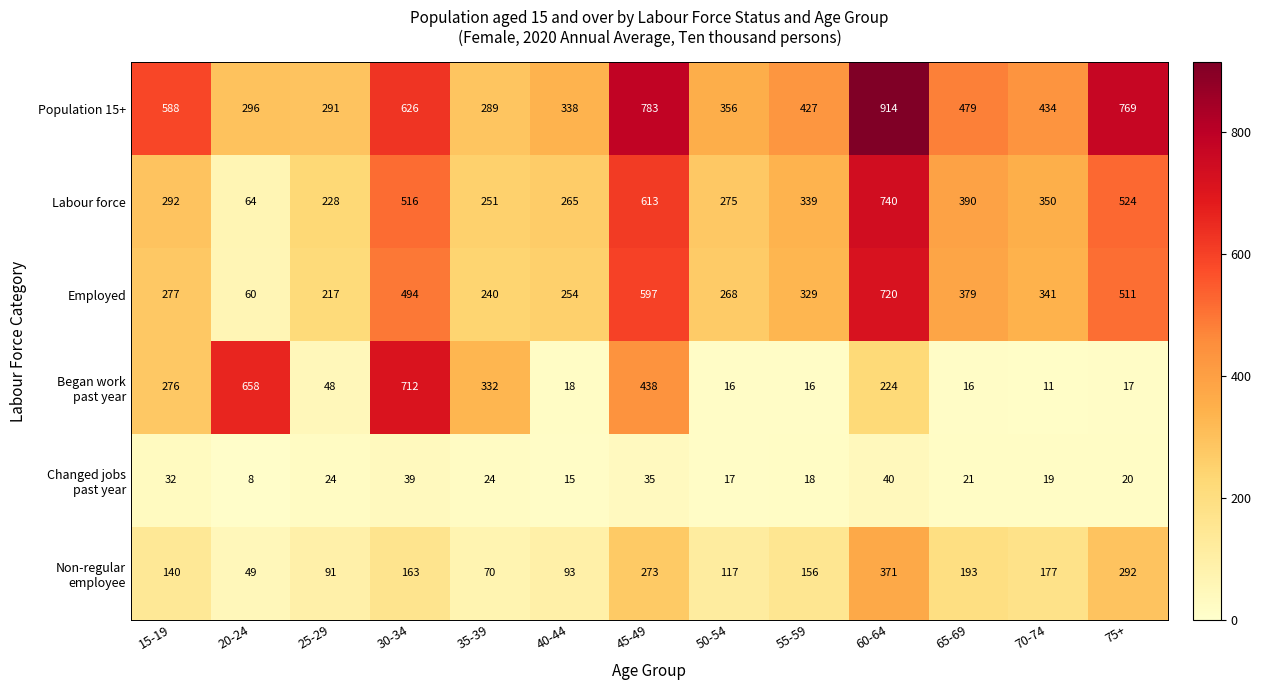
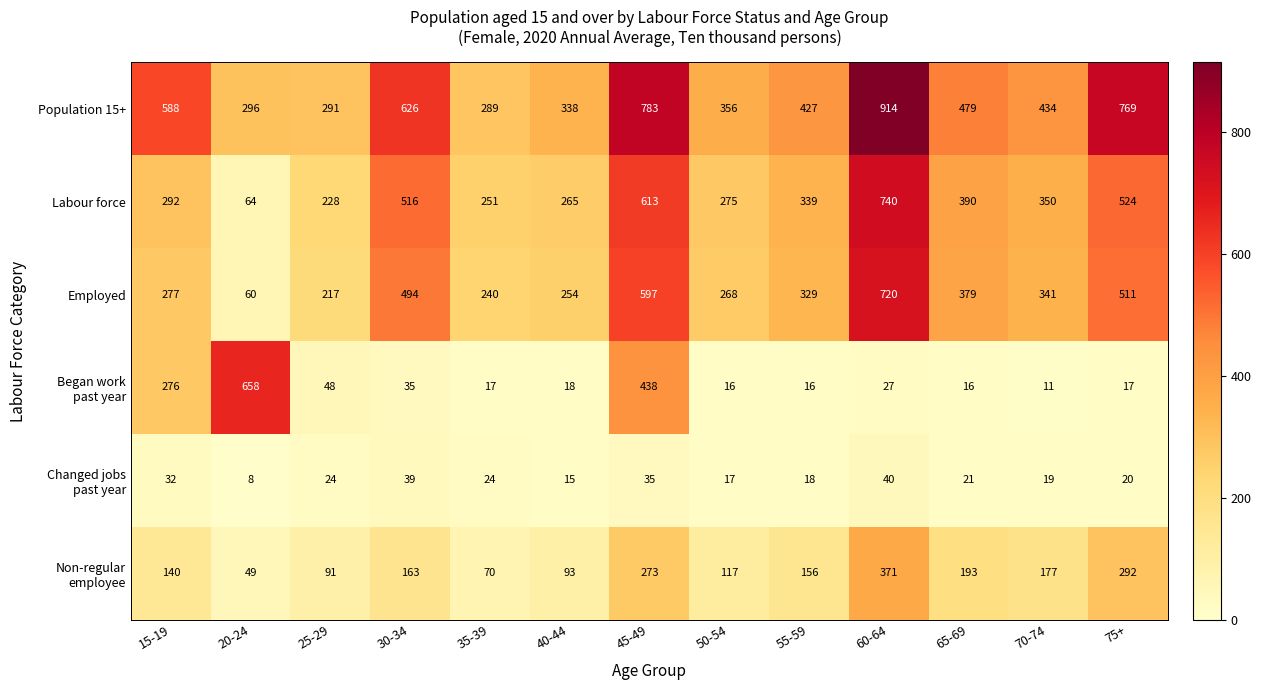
  {
    "Population 15+": {
      "15-19": 588,
      "20-24": 296,
      "25-29": 291,
      "30-34": 626,
      "35-39": 289,
      "40-44": 338,
      "45-49": 783,
      "50-54": 356,
      "55-59": 427,
      "60-64": 914,
      "65-69": 479,
      "70-74": 434,
      "75+": 769
    },
    "Labour force": {
      "15-19": 292,
      "20-24": 64,
      "25-29": 228,
      "30-34": 516,
      "35-39": 251,
      "40-44": 265,
      "45-49": 613,
      "50-54": 275,
      "55-59": 339,
      "60-64": 740,
      "65-69": 390,
      "70-74": 350,
      "75+": 524
    },
    "Employed": {
      "15-19": 277,
      "20-24": 60,
      "25-29": 217,
      "30-34": 494,
      "35-39": 240,
      "40-44": 254,
      "45-49": 597,
      "50-54": 268,
      "55-59": 329,
      "60-64": 720,
      "65-69": 379,
      "70-74": 341,
      "75+": 511
    },
    "Began work past year": {
      "15-19": 276,
      "20-24": 658,
      "25-29": 48,
-     "30-34": 712,
-     "35-39": 332,
+     "30-34": 35,
+     "35-39": 17,
      "40-44": 18,
      "45-49": 438,
      "50-54": 16,
      "55-59": 16,
-     "60-64": 224,
+     "60-64": 27,
      "65-69": 16,
      "70-74": 11,
      "75+": 17
    },
    "Changed jobs past year": {
      "15-19": 32,
      "20-24": 8,
      "25-29": 24,
      "30-34": 39,
      "35-39": 24,
      "40-44": 15,
      "45-49": 35,
      "50-54": 17,
      "55-59": 18,
      "60-64": 40,
      "65-69": 21,
      "70-74": 19,
      "75+": 20
    },
    "Non-regular employee": {
      "15-19": 140,
      "20-24": 49,
      "25-29": 91,
      "30-34": 163,
      "35-39": 70,
      "40-44": 93,
      "45-49": 273,
      "50-54": 117,
      "55-59": 156,
      "60-64": 371,
      "65-69": 193,
      "70-74": 177,
      "75+": 292
    }
  }
